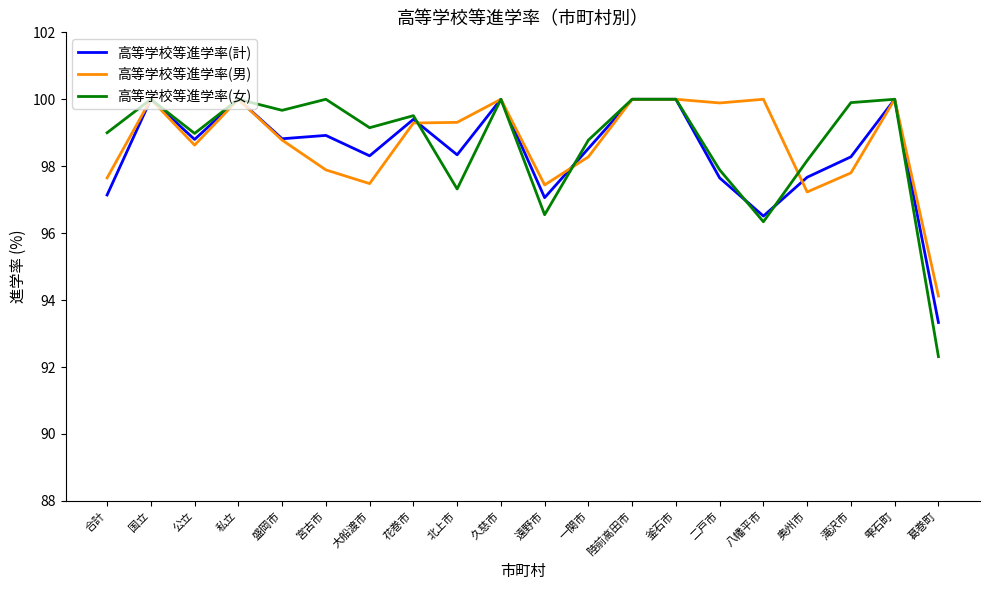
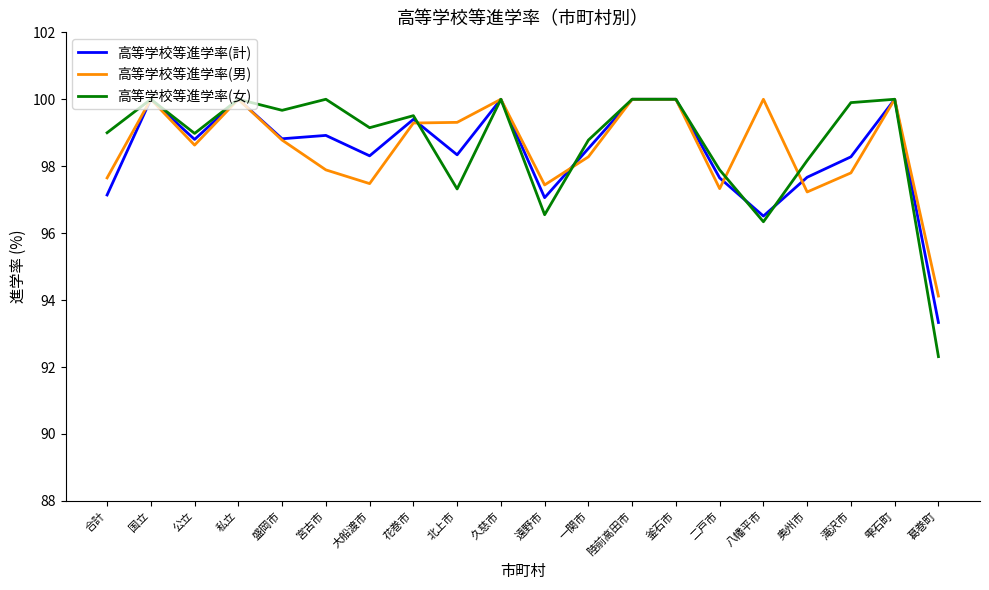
  {
    "高等学校等進学率(計)": {
      "合計": 97.1,
      "公立": 98.8,
      "宮古市": 98.9,
      "大船渡市": 98.3,
      "花巻市": 99.4,
      "北上市": 98.3,
      "遠野市": 97.1,
      "一関市": 98.5,
      "二戸市": 97.7,
      "八幡平市": 96.5,
      "奥州市": 97.7,
      "滝沢市": 98.3,
      "葛巻町": 93.3
    },
    "高等学校等進学率(男)": {
      "合計": 97.7,
      "公立": 98.6,
      "宮古市": 97.9,
      "大船渡市": 97.5,
      "花巻市": 99.3,
      "北上市": 99.3,
      "遠野市": 97.4,
      "一関市": 98.3,
-     "二戸市": 99.9,
+     "二戸市": 97.3,
      "八幡平市": 100.0,
      "奥州市": 97.2,
      "滝沢市": 97.8,
      "葛巻町": 94.1
    },
    "高等学校等進学率(女)": {
      "合計": 99.0,
      "公立": 99.0,
      "盛岡市": 99.7,
      "宮古市": 100.0,
      "大船渡市": 99.2,
      "花巻市": 99.5,
      "北上市": 97.3,
      "遠野市": 96.6,
      "一関市": 98.8,
      "二戸市": 97.9,
      "八幡平市": 96.3,
      "奥州市": 98.2,
      "滝沢市": 99.9,
      "葛巻町": 92.3
    }
  }
